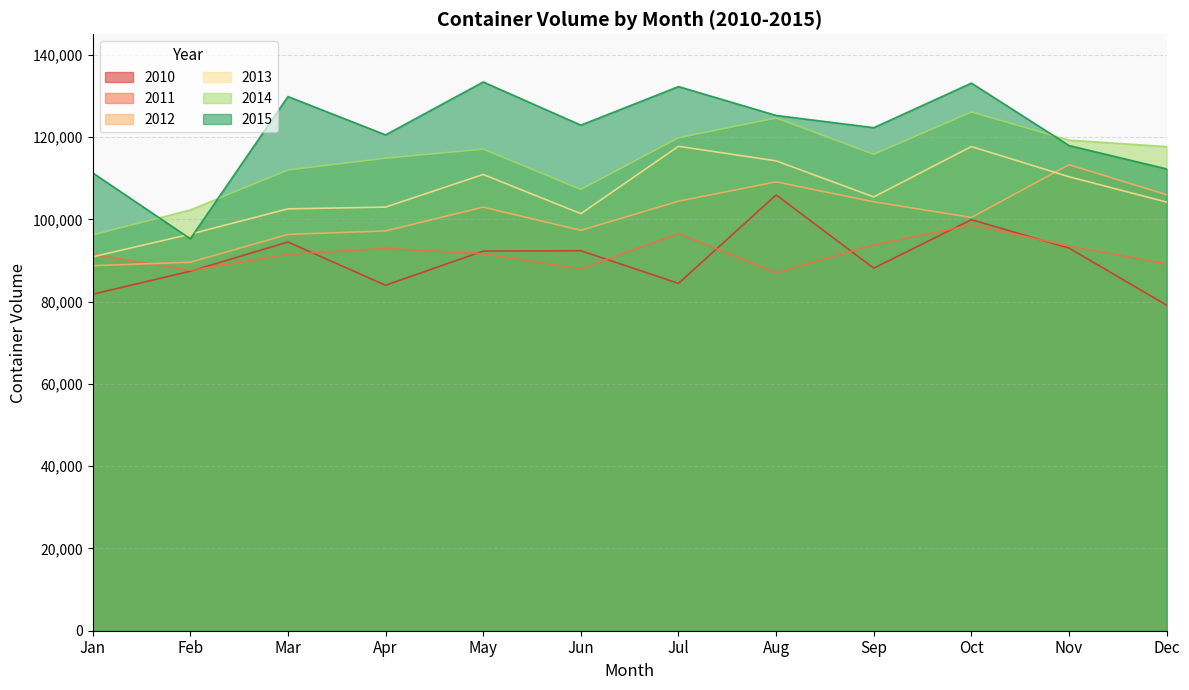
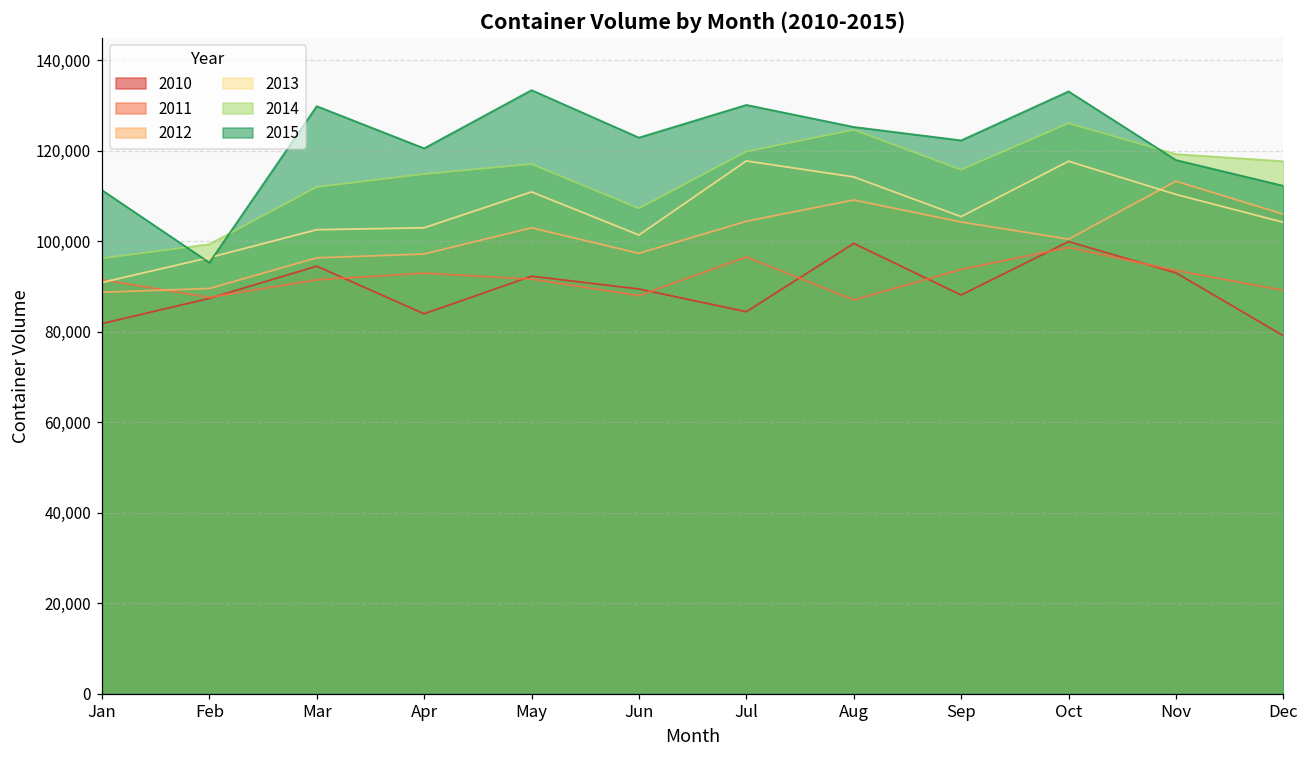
  {
    "2010": {
      "Jan": "82,000",
      "Mar": "95,000",
      "Apr": "84,000",
      "May": "92,000",
-     "Jun": "92,000",
+     "Jun": "89,000",
      "Jul": "84,000",
-     "Aug": "106,000",
+     "Aug": "100,000",
      "Sep": "88,000",
      "Dec": "79,000"
    },
    "2014": {
      "Jan": "96,000",
-     "Feb": "102,000",
+     "Feb": "99,000",
      "Mar": "112,000",
      "Apr": "115,000",
      "May": "117,000",
      "Jun": "107,000",
      "Jul": "120,000",
      "Aug": "125,000",
      "Sep": "116,000",
      "Oct": "126,000",
      "Nov": "119,000",
      "Dec": "118,000"
    },
    "2015": {
      "Jan": "111,000",
      "Feb": "95,000",
      "Mar": "130,000",
      "Apr": "121,000",
      "May": "133,000",
      "Jun": "123,000",
-     "Jul": "132,000",
+     "Jul": "130,000",
      "Aug": "125,000",
      "Sep": "122,000",
      "Oct": "133,000",
      "Nov": "118,000",
      "Dec": "112,000"
    }
  }
